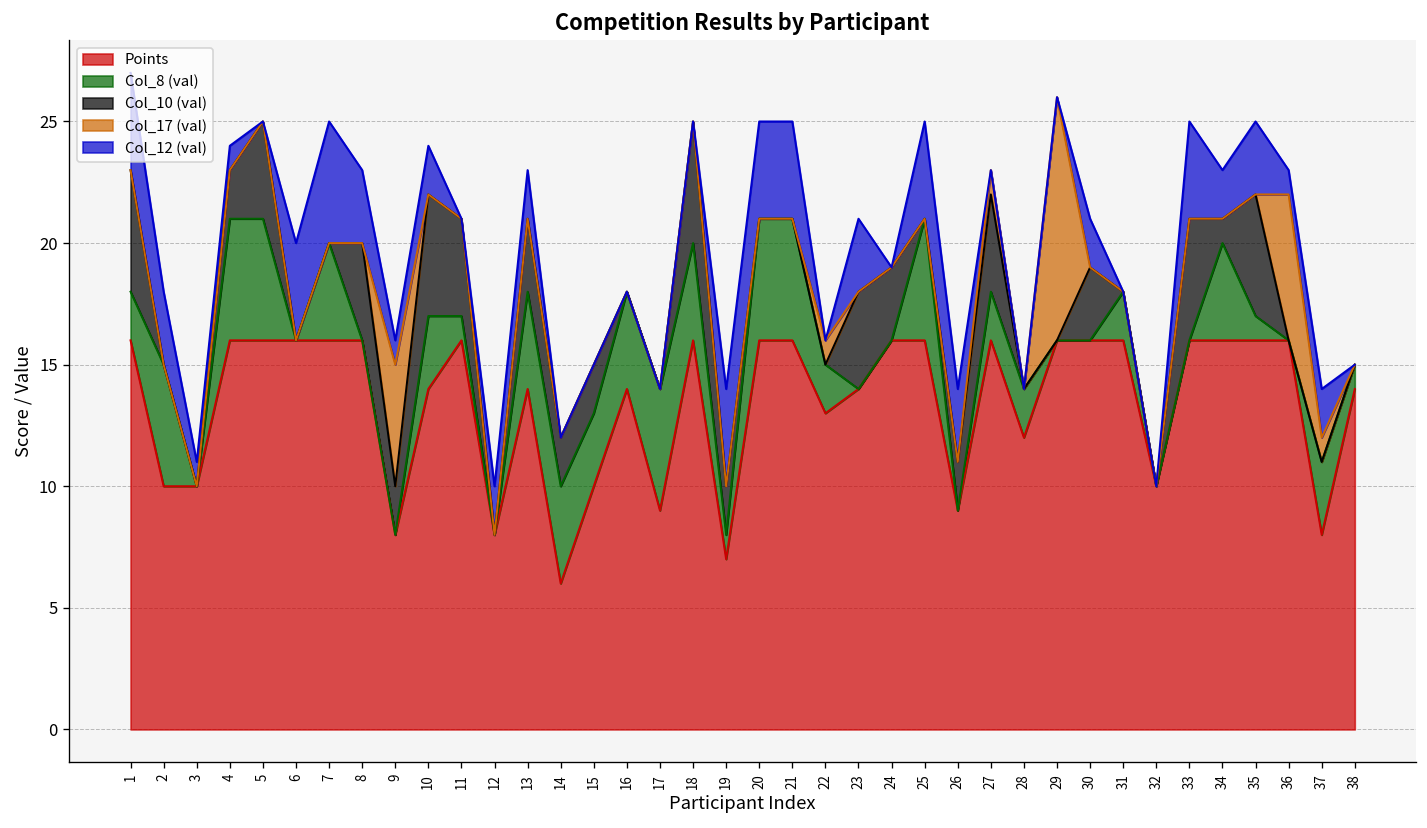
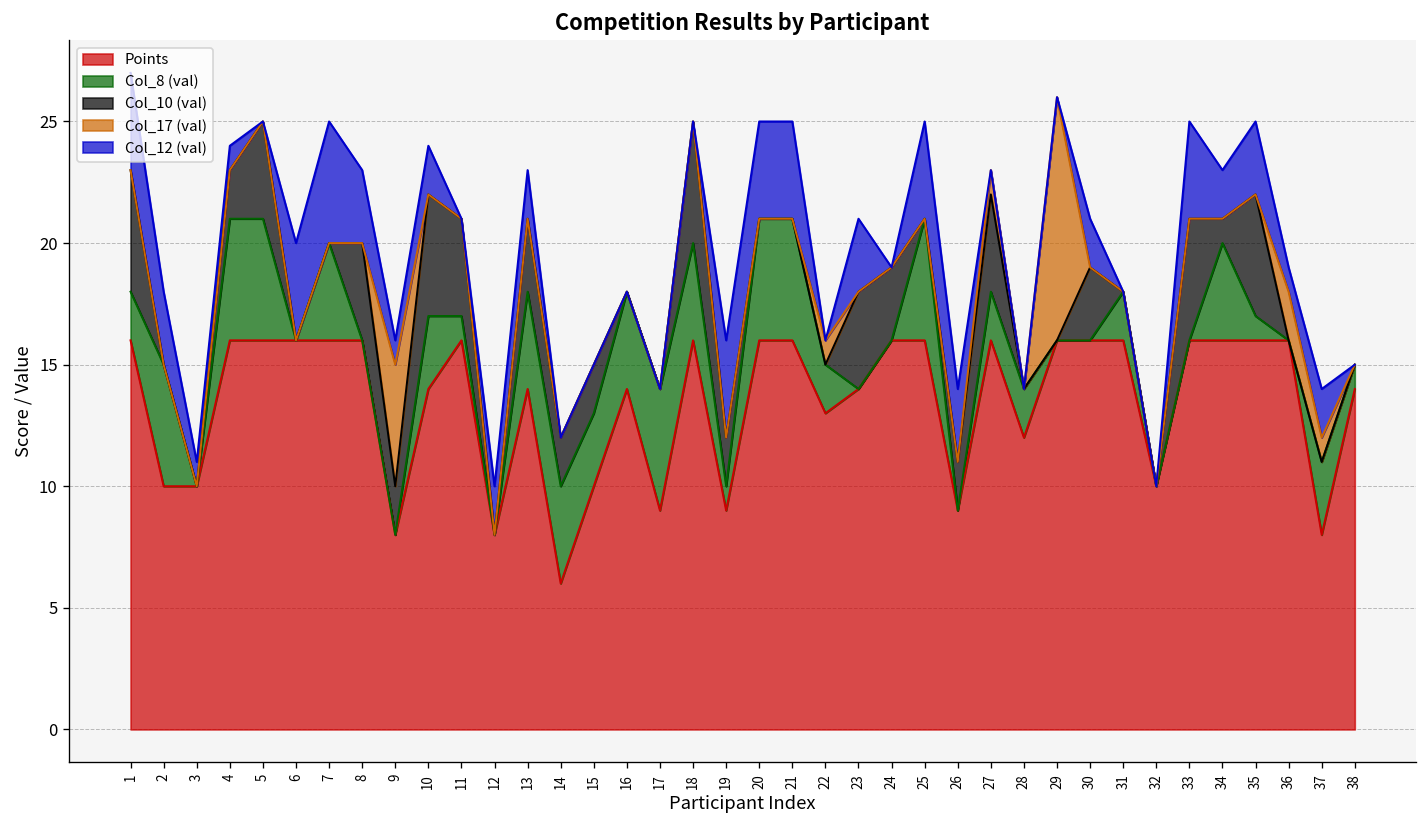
  {
    "Points": {
      "1": 16,
      "2": 10,
      "4": 16,
      "5": 16,
      "7": 16,
      "10": 14,
      "11": 16,
      "13": 14,
      "14": 6,
      "15": 10,
      "16": 14,
      "17": 9,
      "18": 16,
-     "19": 7,
+     "19": 9,
      "20": 16,
      "21": 16,
      "22": 13,
      "25": 16,
      "27": 16,
      "28": 12,
      "31": 16,
      "34": 16,
      "35": 16,
      "37": 8,
      "38": 14
    },
    "Col_8 (val)": {
      "1": 2,
      "4": 5,
      "5": 5,
      "10": 3,
      "11": 1,
      "13": 4,
      "14": 4,
      "15": 3,
      "18": 4,
      "19": 1,
      "27": 2,
      "34": 4,
      "35": 1
    },
    "Col_10 (val)": {
      "9": 2,
      "27": 4
    },
    "Col_17 (val)": {
      "9": 5,
-     "36": 6,
+     "36": 2,
      "37": 1
    },
    "Col_12 (val)": {
      "2": 3,
      "3": 1,
      "4": 1,
      "6": 4,
      "7": 5,
      "8": 3,
      "9": 1,
      "10": 2,
      "12": 2,
      "13": 2,
      "19": 4,
      "20": 4,
      "21": 4,
      "23": 3,
      "25": 4,
      "26": 3,
      "30": 2,
      "33": 4,
      "34": 2,
      "35": 3,
      "36": 1,
      "37": 2
    }
  }
